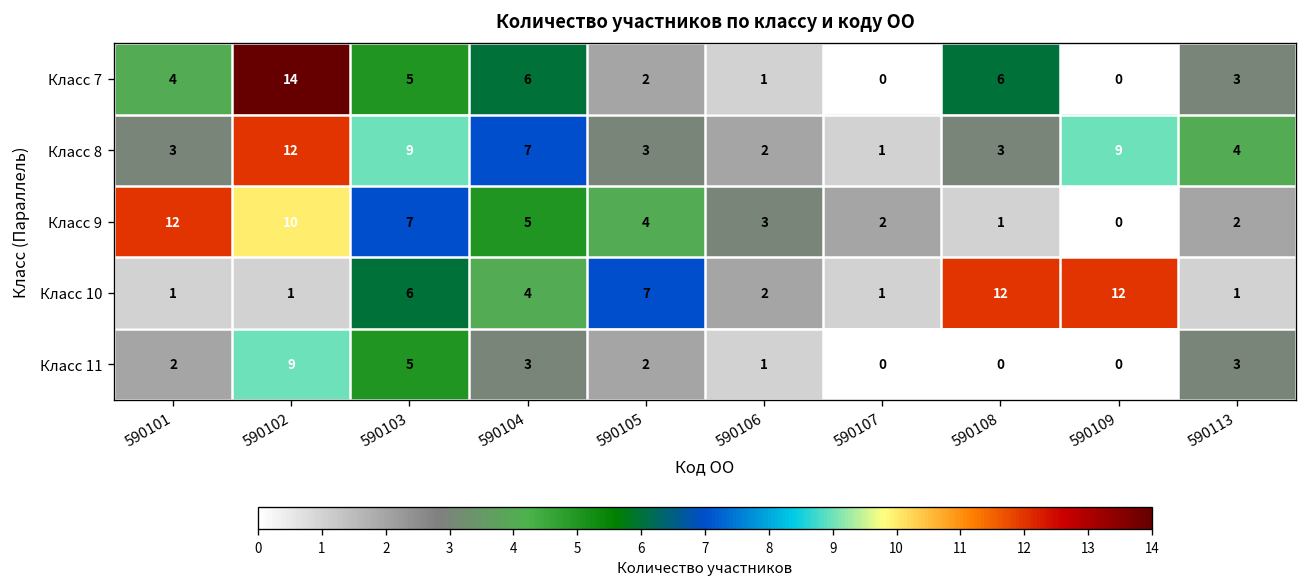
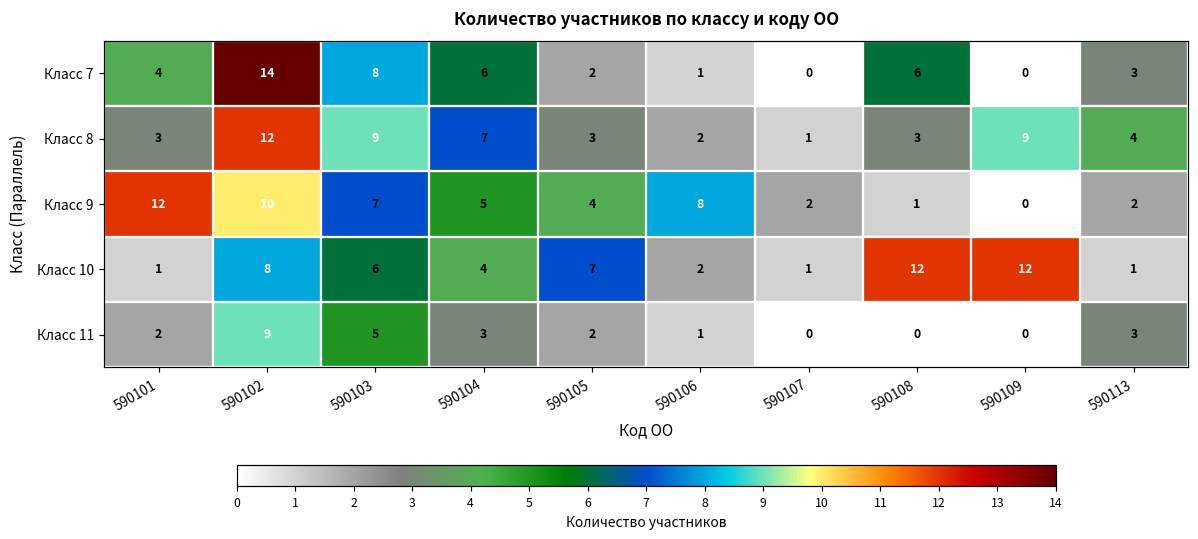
  {
    "Класс 7": {
      "590101": 4,
      "590102": 14,
-     "590103": 5,
+     "590103": 8,
      "590104": 6,
      "590105": 2,
      "590106": 1,
      "590107": 0,
      "590108": 6,
      "590109": 0,
      "590113": 3
    },
    "Класс 8": {
      "590101": 3,
      "590102": 12,
      "590103": 9,
      "590104": 7,
      "590105": 3,
      "590106": 2,
      "590107": 1,
      "590108": 3,
      "590109": 9,
      "590113": 4
    },
    "Класс 9": {
      "590101": 12,
      "590102": 10,
      "590103": 7,
      "590104": 5,
      "590105": 4,
-     "590106": 3,
+     "590106": 8,
      "590107": 2,
      "590108": 1,
      "590109": 0,
      "590113": 2
    },
    "Класс 10": {
      "590101": 1,
-     "590102": 1,
+     "590102": 8,
      "590103": 6,
      "590104": 4,
      "590105": 7,
      "590106": 2,
      "590107": 1,
      "590108": 12,
      "590109": 12,
      "590113": 1
    },
    "Класс 11": {
      "590101": 2,
      "590102": 9,
      "590103": 5,
      "590104": 3,
      "590105": 2,
      "590106": 1,
      "590107": 0,
      "590108": 0,
      "590109": 0,
      "590113": 3
    }
  }
